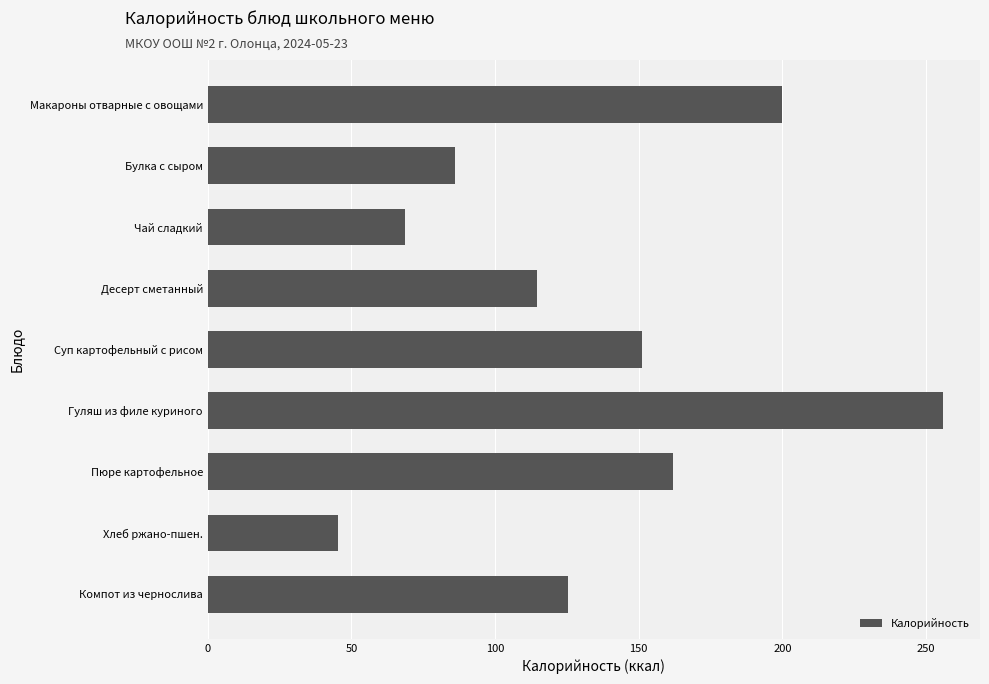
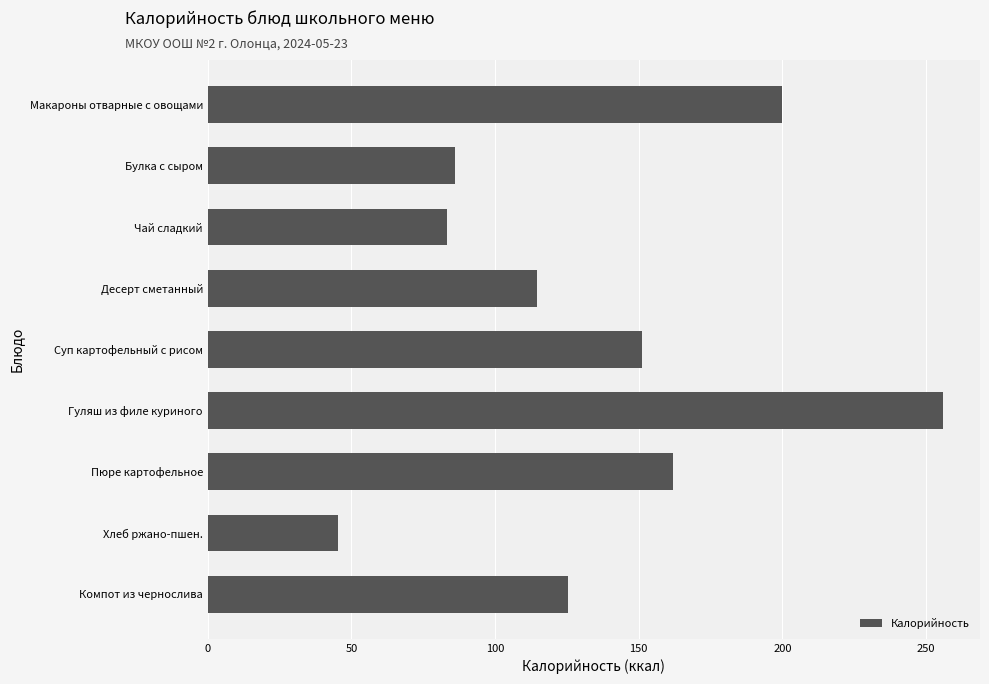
  {
    "Макароны отварные с овощами": 200,
    "Булка с сыром": 86,
-   "Чай сладкий": 69,
+   "Чай сладкий": 83,
    "Десерт сметанный": 115,
    "Суп картофельный с рисом": 151,
    "Гуляш из филе куриного": 256,
    "Пюре картофельное": 162,
    "Хлеб ржано-пшен.": 45,
    "Компот из чернослива": 125
  }
